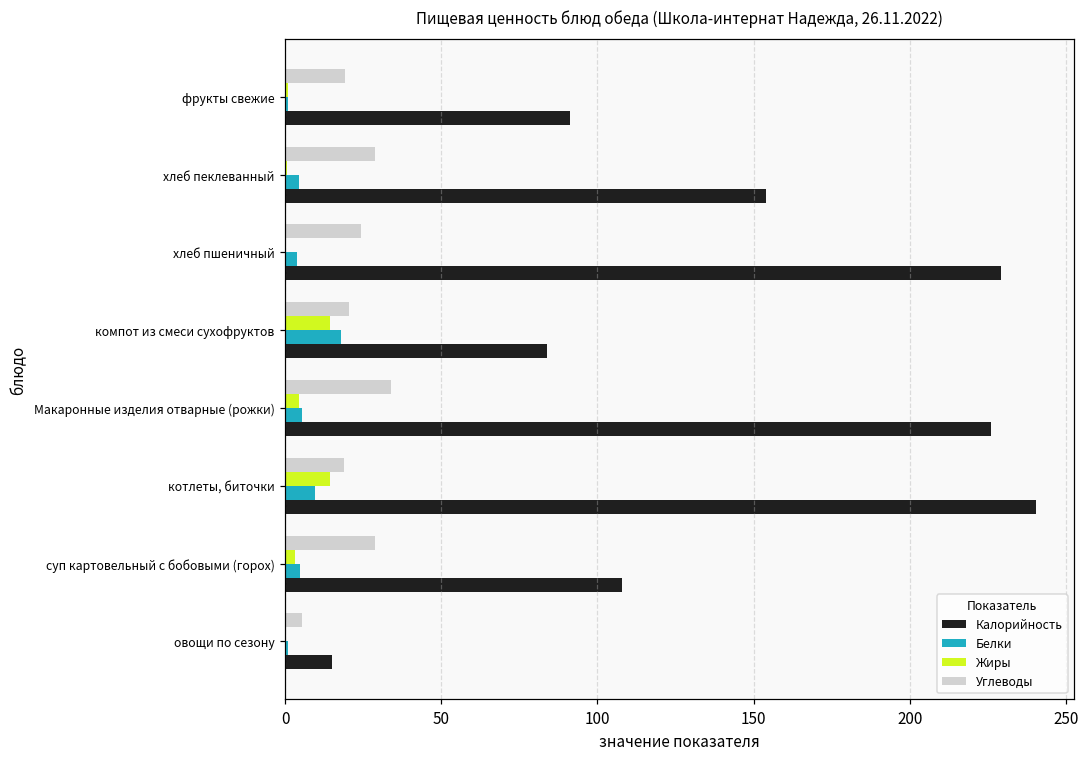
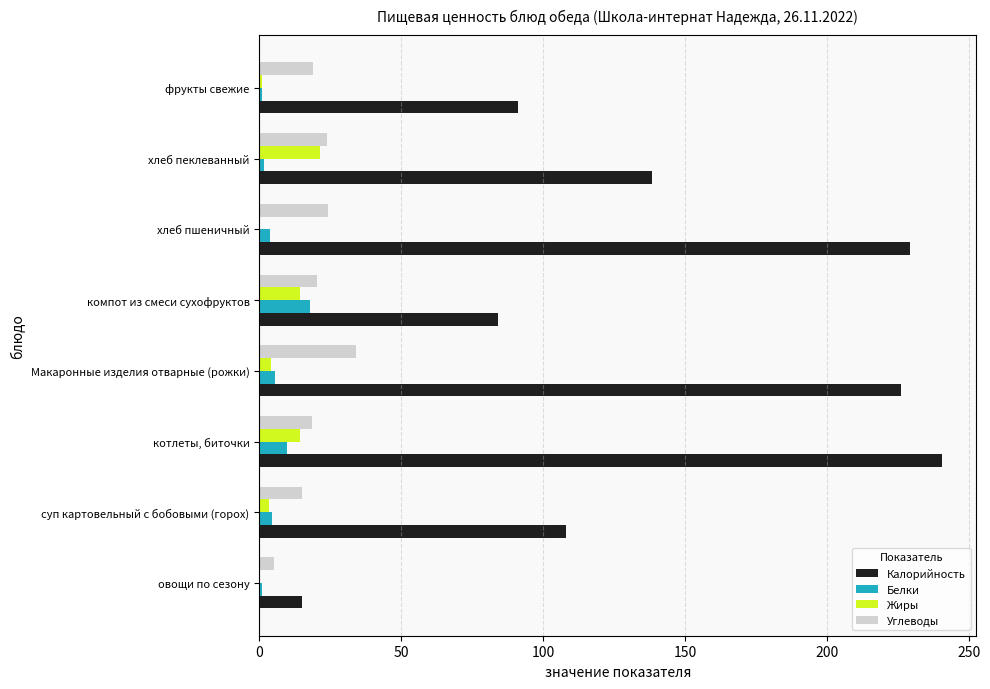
  {
    "Калорийность": {
      "фрукты свежие": 91,
-     "хлеб пеклеванный": 154,
+     "хлеб пеклеванный": 139,
      "хлеб пшеничный": 229,
      "компот из смеси сухофруктов": 84,
      "Макаронные изделия отварные (рожки)": 226,
      "котлеты, биточки": 241,
      "суп картовельный с бобовыми (горох)": 108,
      "овощи по сезону": 15
    },
    "Белки": {
-     "хлеб пеклеванный": 5,
+     "хлеб пеклеванный": 2,
      "хлеб пшеничный": 4,
      "компот из смеси сухофруктов": 18,
      "Макаронные изделия отварные (рожки)": 6,
      "котлеты, биточки": 10,
      "суп картовельный с бобовыми (горох)": 5,
      "овощи по сезону": 1
    },
    "Жиры": {
-     "хлеб пеклеванный": 1,
+     "хлеб пеклеванный": 21,
      "компот из смеси сухофруктов": 14,
      "Макаронные изделия отварные (рожки)": 4,
      "котлеты, биточки": 14,
      "суп картовельный с бобовыми (горох)": 3
    },
    "Углеводы": {
      "фрукты свежие": 19,
-     "хлеб пеклеванный": 29,
+     "хлеб пеклеванный": 24,
      "хлеб пшеничный": 24,
      "компот из смеси сухофруктов": 20,
      "Макаронные изделия отварные (рожки)": 34,
      "котлеты, биточки": 19,
-     "суп картовельный с бобовыми (горох)": 29,
+     "суп картовельный с бобовыми (горох)": 15,
      "овощи по сезону": 5
    }
  }
